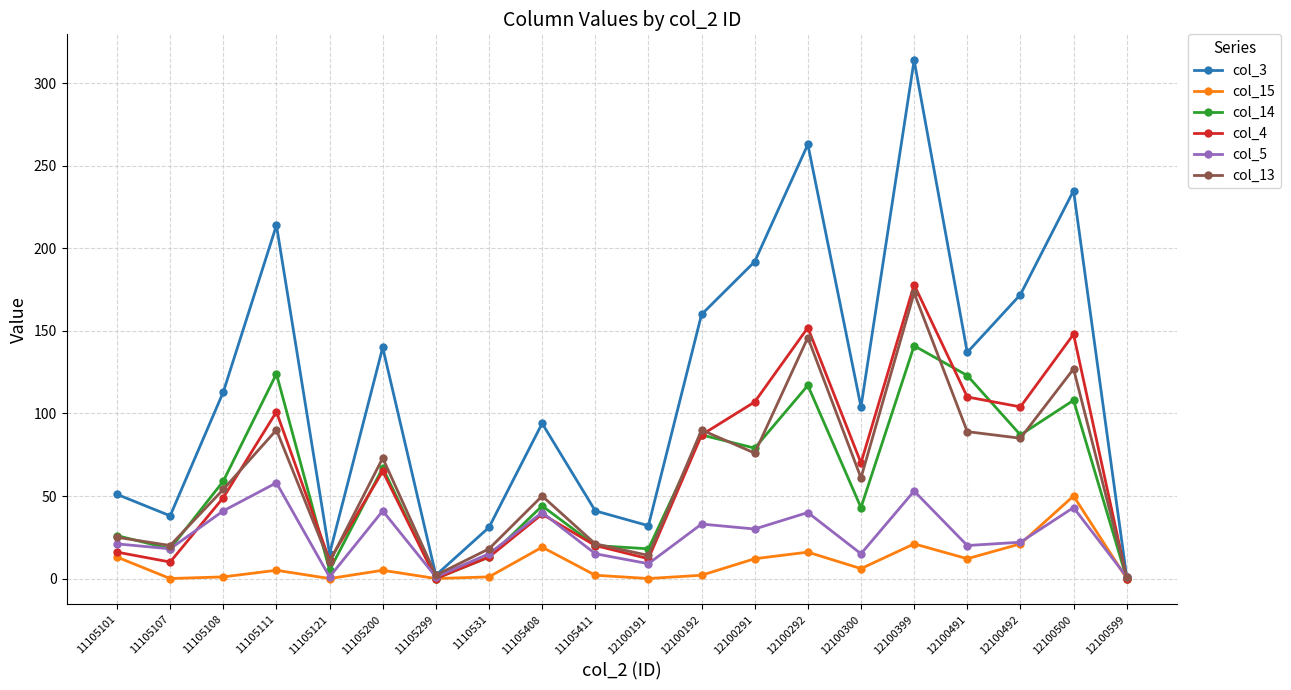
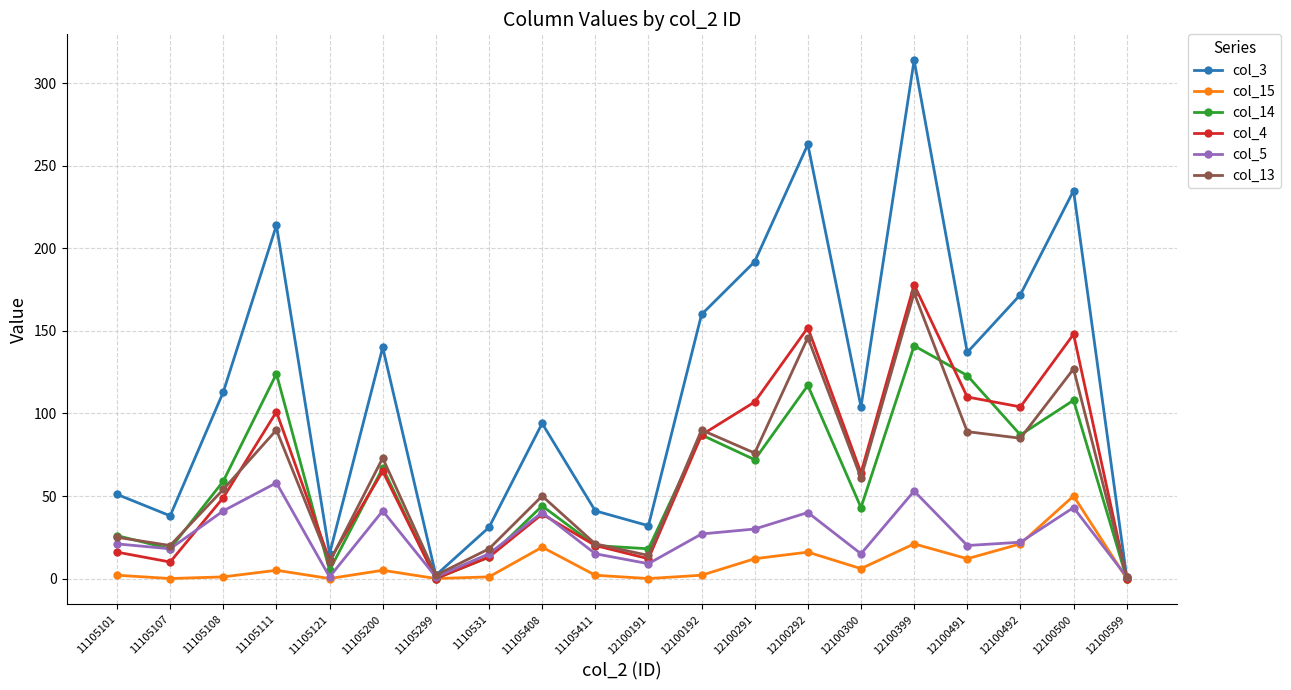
  {
    "col_3": {
      "11105101": 51,
      "11105107": 38,
      "11105108": 113,
      "11105111": 214,
      "11105121": 15,
      "11105200": 140,
      "1110531": 31,
      "11105408": 94,
      "11105411": 41,
      "12100191": 32,
      "12100192": 160,
      "12100291": 192,
      "12100292": 263,
      "12100300": 104,
      "12100399": 314,
      "12100491": 137,
      "12100492": 172,
      "12100500": 235
    },
    "col_15": {
-     "11105101": 13,
+     "11105101": 2,
      "11105107": 0,
      "11105108": 1,
      "11105111": 5,
      "11105200": 5,
      "1110531": 1,
      "11105408": 19,
      "11105411": 2,
      "12100191": 0,
      "12100192": 2,
      "12100291": 12,
      "12100292": 16,
      "12100300": 6,
      "12100399": 21,
      "12100491": 12,
      "12100500": 50
    },
    "col_14": {
      "11105108": 59,
      "11105111": 124,
      "11105121": 5,
      "11105200": 67,
      "11105408": 44,
      "12100191": 18,
-     "12100291": 79,
+     "12100291": 72,
      "12100292": 117,
      "12100300": 43,
      "12100399": 141,
      "12100491": 123,
      "12100492": 87,
      "12100500": 108
    },
    "col_4": {
      "11105101": 16,
      "11105107": 10,
      "11105108": 49,
      "11105111": 101,
      "11105200": 65,
      "12100191": 12,
      "12100291": 107,
      "12100292": 152,
-     "12100300": 70,
+     "12100300": 64,
      "12100399": 178,
      "12100491": 110,
      "12100492": 104,
      "12100500": 148
    },
    "col_5": {
      "11105101": 21,
      "11105108": 41,
      "11105111": 58,
      "11105200": 41,
      "1110531": 15,
      "11105411": 15,
      "12100191": 9,
-     "12100192": 33,
+     "12100192": 27,
      "12100291": 30,
      "12100292": 40,
      "12100300": 15,
      "12100399": 53,
      "12100491": 20,
      "12100500": 43
    },
    "col_13": {
      "11105107": 20,
      "11105108": 54,
      "11105111": 90,
      "11105200": 73,
      "1110531": 18,
      "11105408": 50,
      "12100191": 14,
      "12100192": 90,
      "12100291": 76,
      "12100292": 146,
      "12100300": 61,
      "12100399": 173,
      "12100491": 89,
      "12100492": 85,
      "12100500": 127
    }
  }
